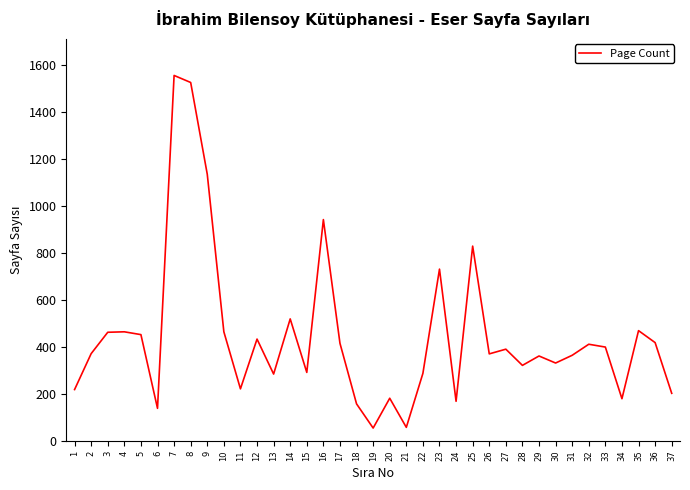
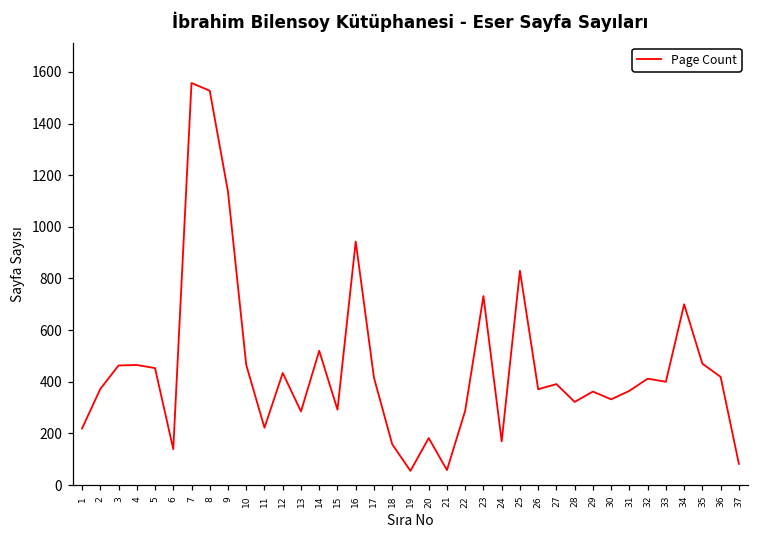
  {
    "1": 220,
    "2": 370,
    "3": 460,
    "4": 470,
    "5": 450,
    "6": 140,
    "7": 1560,
    "8": 1530,
    "9": 1140,
    "10": 470,
    "11": 220,
    "12": 430,
    "13": 290,
    "14": 520,
    "15": 290,
    "16": 940,
    "17": 420,
    "18": 160,
    "19": 60,
    "20": 180,
    "21": 60,
    "22": 290,
    "23": 730,
    "24": 170,
    "25": 830,
    "26": 370,
    "27": 390,
    "28": 320,
    "29": 360,
    "30": 330,
    "31": 370,
    "32": 410,
    "33": 400,
-   "34": 180,
+   "34": 700,
    "35": 470,
    "36": 420,
-   "37": 200
+   "37": 80
  }
